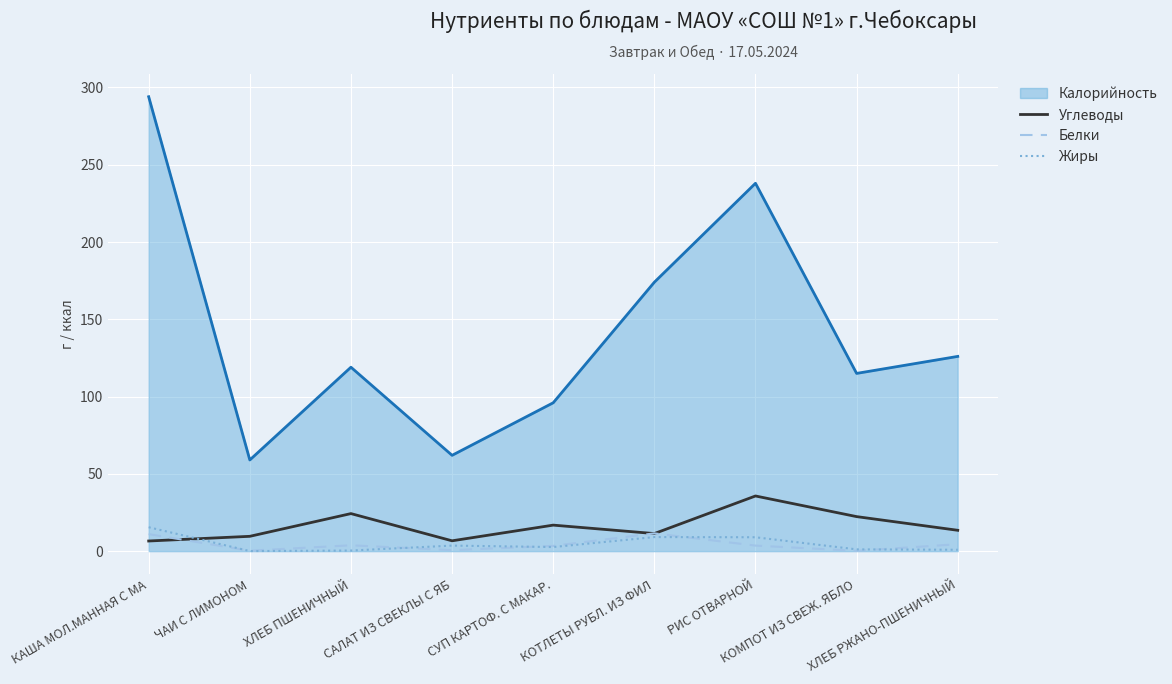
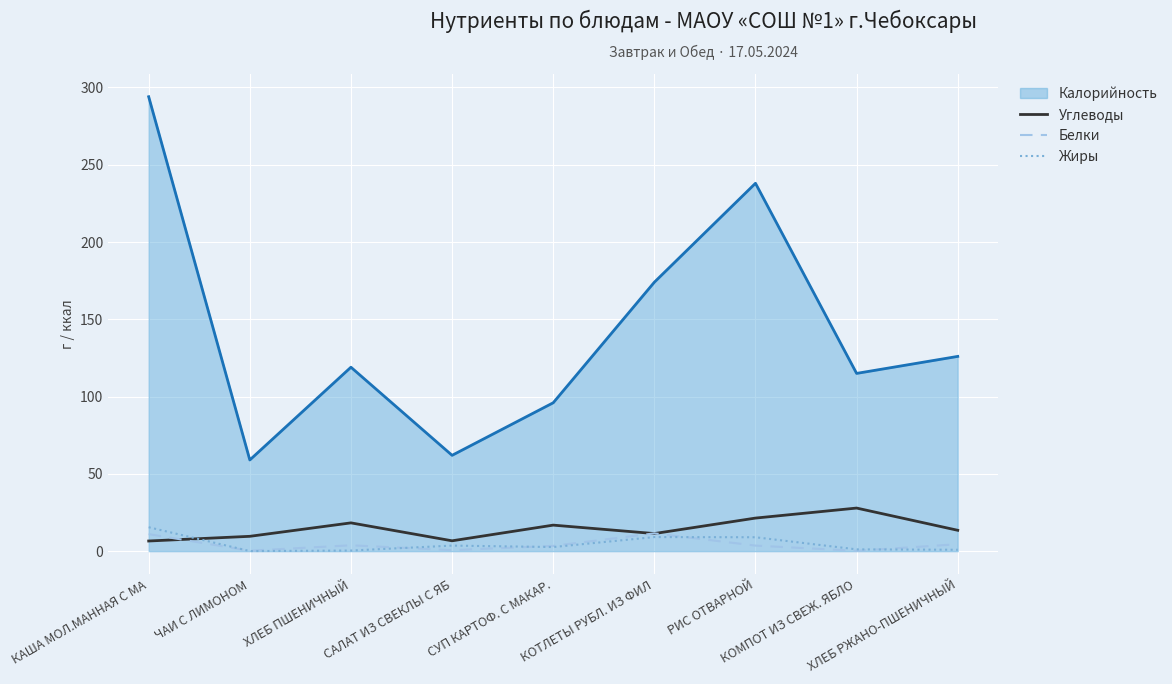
  {
    "Углеводы": {
      "КАША МОЛ.МАННАЯ С МА": 7,
      "ЧАИ С ЛИМОНОМ": 10,
-     "ХЛЕБ ПШЕНИЧНЫЙ": 24,
+     "ХЛЕБ ПШЕНИЧНЫЙ": 18,
      "САЛАТ ИЗ СВЕКЛЫ С ЯБ": 7,
      "СУП КАРТОФ. С МАКАР.": 17,
-     "РИС ОТВАРНОЙ": 36,
-     "КОМПОТ ИЗ СВЕЖ. ЯБЛО": 22,
+     "РИС ОТВАРНОЙ": 21,
+     "КОМПОТ ИЗ СВЕЖ. ЯБЛО": 28,
      "ХЛЕБ РЖАНО-ПШЕНИЧНЫЙ": 14
    }
  }
